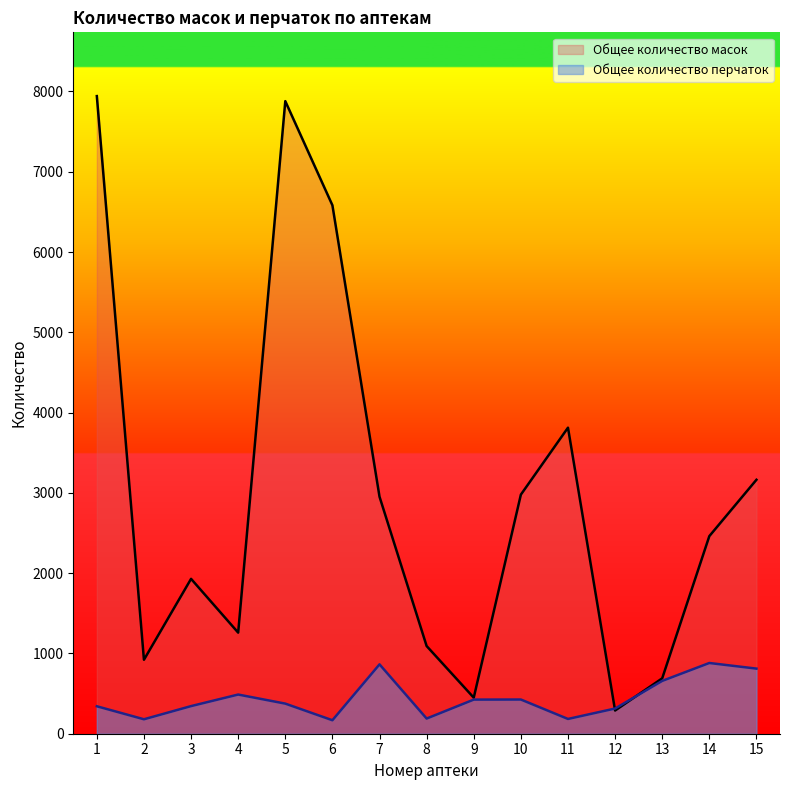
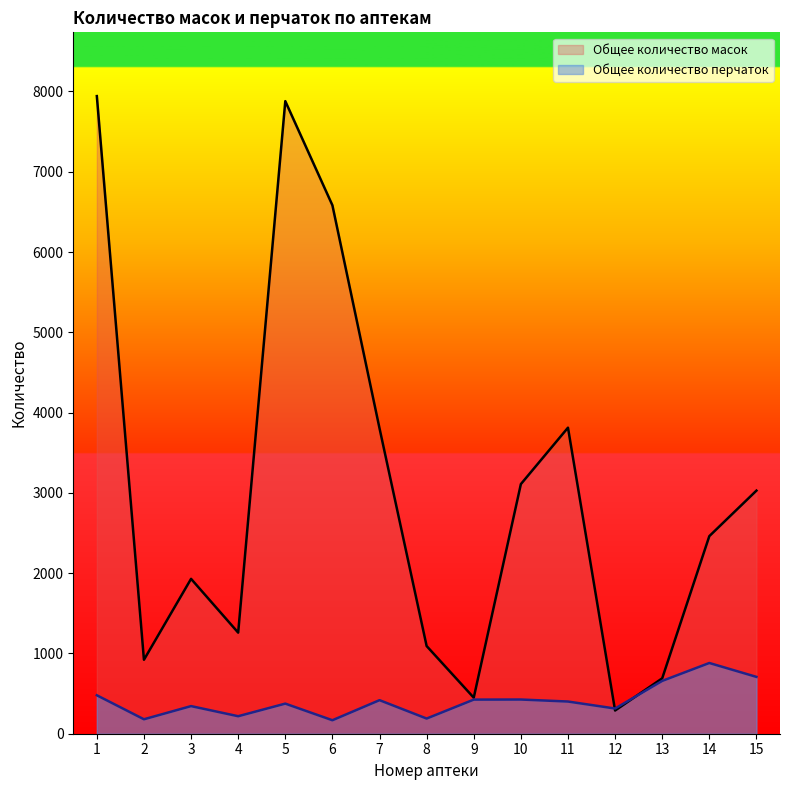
  {
    "Общее количество масок": {
      "1": 7900,
      "2": 900,
      "3": 1900,
      "4": 1300,
      "5": 7900,
      "6": 6600,
-     "7": 3000,
+     "7": 3800,
      "8": 1100,
-     "10": 3000,
+     "10": 3100,
      "11": 3800,
      "13": 700,
      "14": 2500,
-     "15": 3200
+     "15": 3000
    },
    "Общее количество перчаток": {
-     "1": 300,
+     "1": 500,
      "2": 200,
      "3": 300,
-     "4": 500,
+     "4": 200,
      "5": 400,
      "6": 200,
-     "7": 900,
+     "7": 400,
      "8": 200,
      "10": 400,
-     "11": 200,
+     "11": 400,
      "13": 700,
      "14": 900,
-     "15": 800
+     "15": 700
    }
  }
